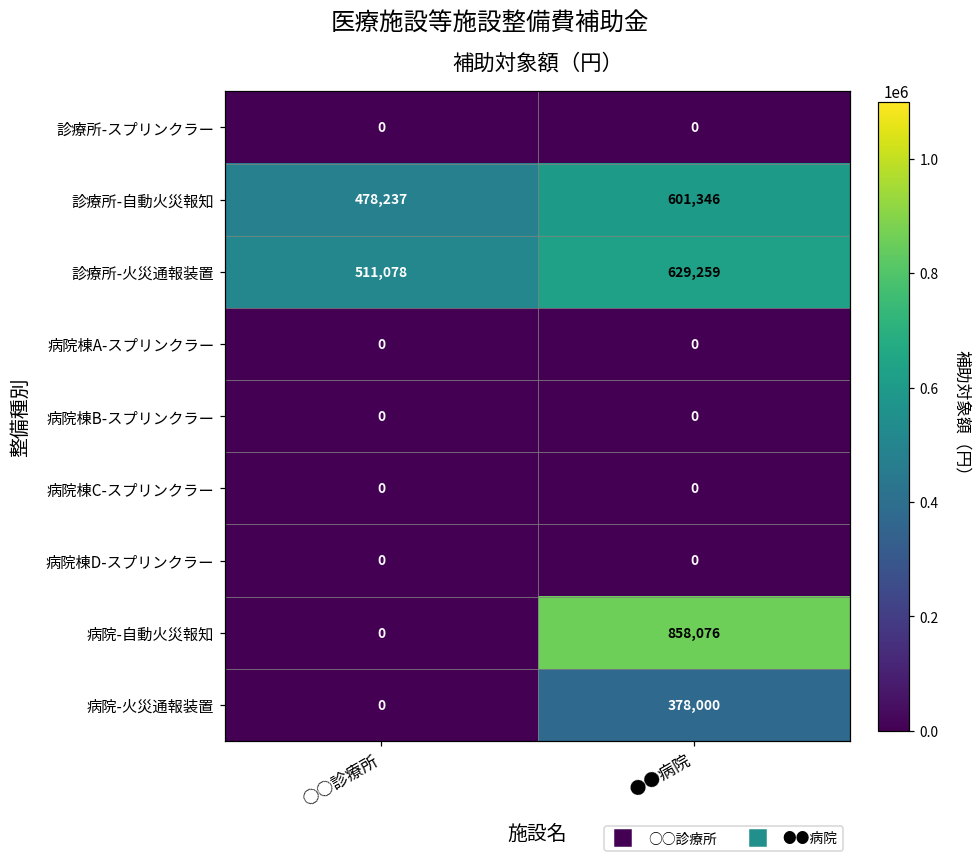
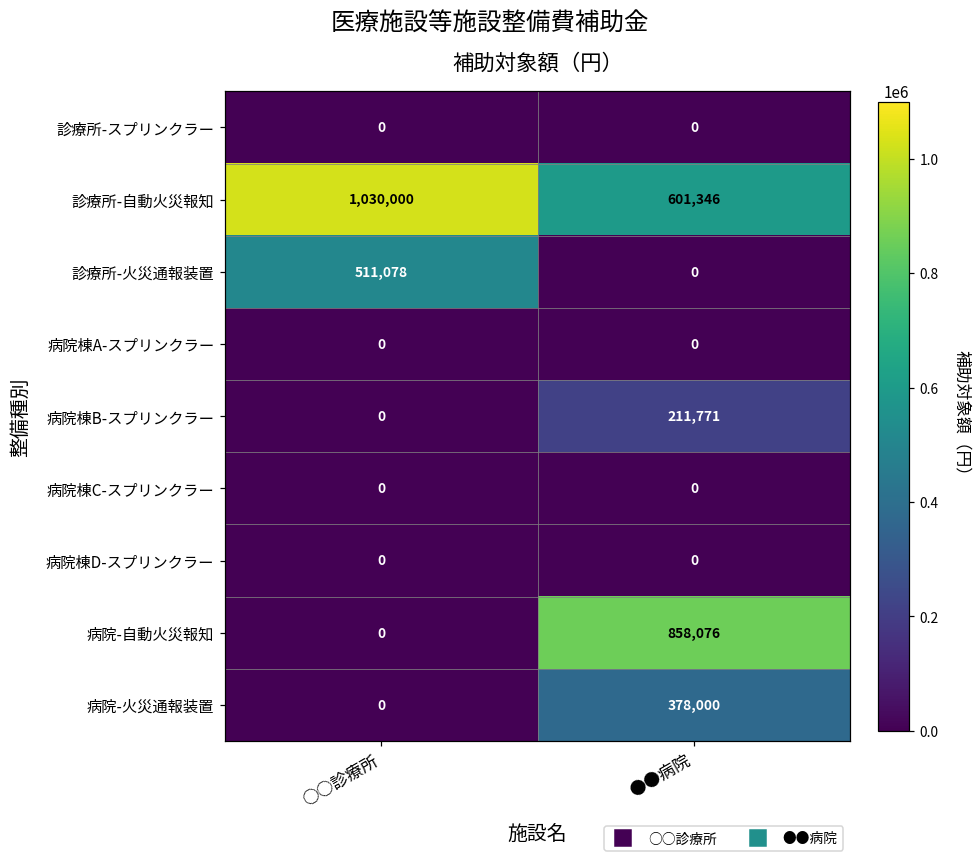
  {
    "診療所-スプリンクラー": {
      "○○診療所": "0",
      "●●病院": "0"
    },
    "診療所-自動火災報知": {
-     "○○診療所": "478,237",
+     "○○診療所": "1,030,000",
      "●●病院": "601,346"
    },
    "診療所-火災通報装置": {
      "○○診療所": "511,078",
-     "●●病院": "629,259"
+     "●●病院": "0"
    },
    "病院棟A-スプリンクラー": {
      "○○診療所": "0",
      "●●病院": "0"
    },
    "病院棟B-スプリンクラー": {
      "○○診療所": "0",
-     "●●病院": "0"
+     "●●病院": "211,771"
    },
    "病院棟C-スプリンクラー": {
      "○○診療所": "0",
      "●●病院": "0"
    },
    "病院棟D-スプリンクラー": {
      "○○診療所": "0",
      "●●病院": "0"
    },
    "病院-自動火災報知": {
      "○○診療所": "0",
      "●●病院": "858,076"
    },
    "病院-火災通報装置": {
      "○○診療所": "0",
      "●●病院": "378,000"
    }
  }
